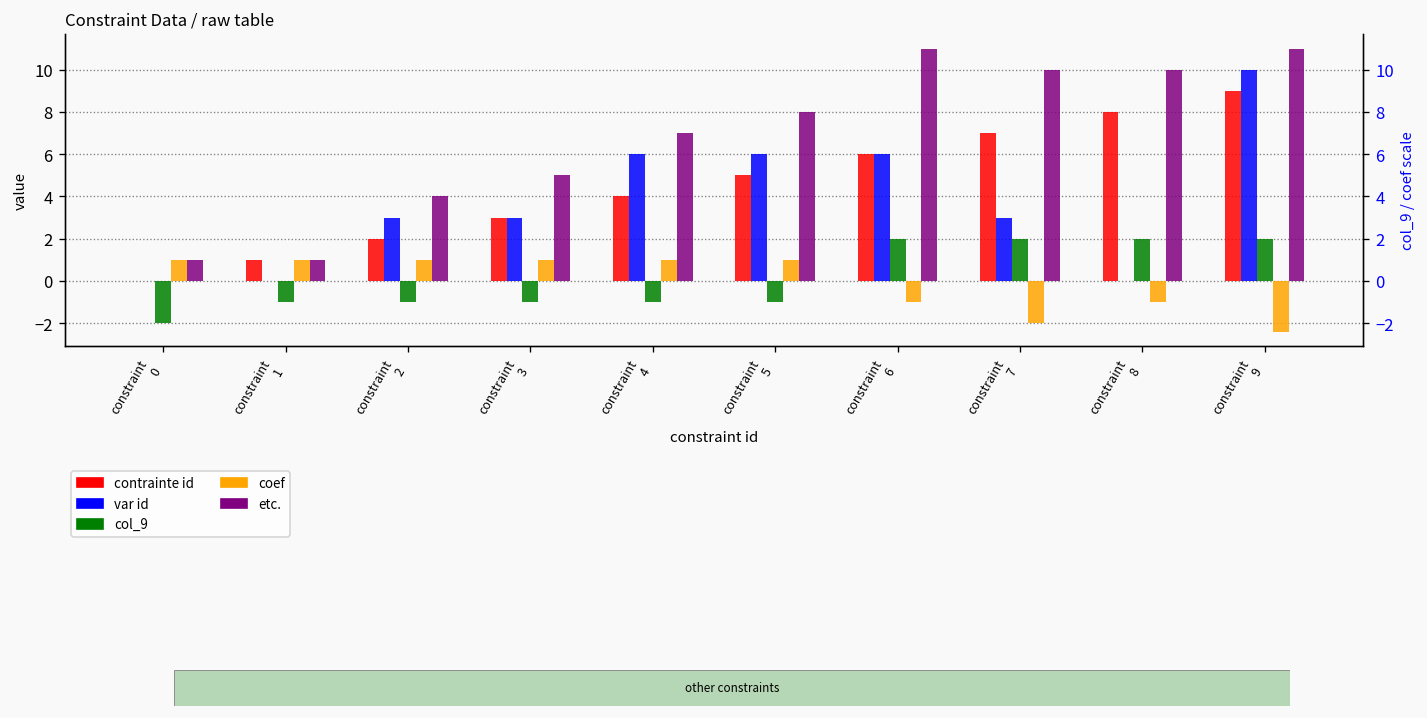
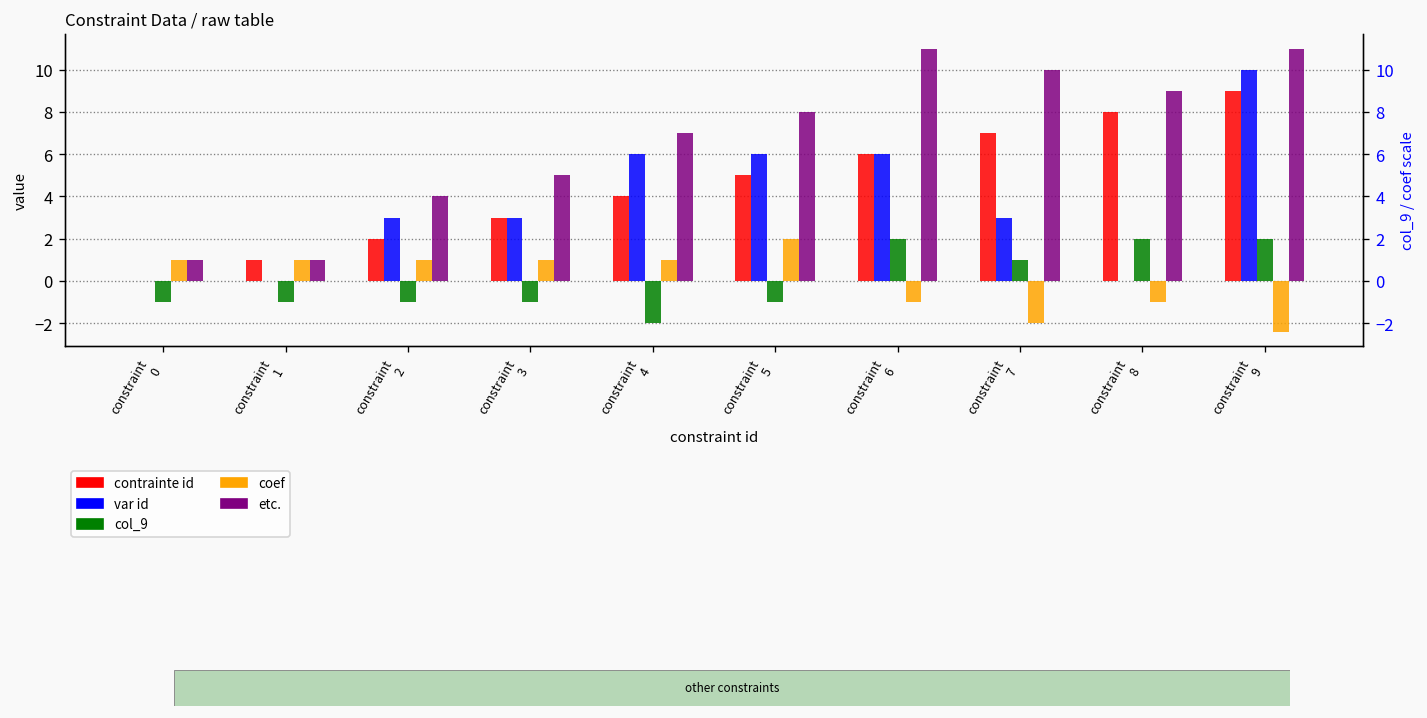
  {
    "contrainte id": {
      "constraint 0": 0,
      "constraint 1": 1,
      "constraint 2": 2,
      "constraint 3": 3,
      "constraint 4": 4,
      "constraint 5": 5,
      "constraint 6": 6,
      "constraint 7": 7,
      "constraint 8": 8,
      "constraint 9": 9
    },
    "var id": {
      "constraint 0": 0,
      "constraint 1": 0,
      "constraint 2": 3,
      "constraint 3": 3,
      "constraint 4": 6,
      "constraint 5": 6,
      "constraint 6": 6,
      "constraint 7": 3,
      "constraint 8": 0,
      "constraint 9": 10
    },
    "col_9": {
-     "constraint 0": -2,
+     "constraint 0": -1,
      "constraint 1": -1,
      "constraint 2": -1,
      "constraint 3": -1,
-     "constraint 4": -1,
+     "constraint 4": -2,
      "constraint 5": -1,
      "constraint 6": 2,
-     "constraint 7": 2,
+     "constraint 7": 1,
      "constraint 8": 2,
      "constraint 9": 2
    },
    "coef": {
      "constraint 0": 1,
      "constraint 1": 1,
      "constraint 2": 1,
      "constraint 3": 1,
      "constraint 4": 1,
-     "constraint 5": 1,
+     "constraint 5": 2,
      "constraint 6": -1,
      "constraint 7": -2,
      "constraint 8": -1,
      "constraint 9": -2.4
    },
    "etc.": {
      "constraint 0": 1,
      "constraint 1": 1,
      "constraint 2": 4,
      "constraint 3": 5,
      "constraint 4": 7,
      "constraint 5": 8,
      "constraint 6": 11,
      "constraint 7": 10,
-     "constraint 8": 10,
+     "constraint 8": 9,
      "constraint 9": 11
    }
  }
